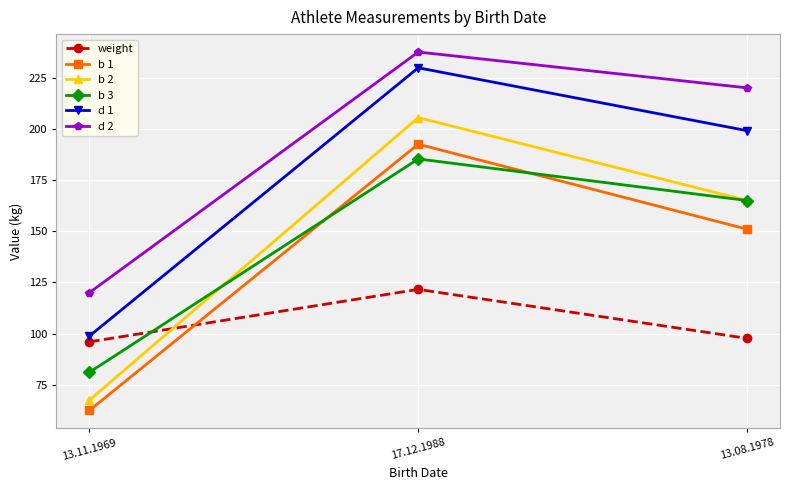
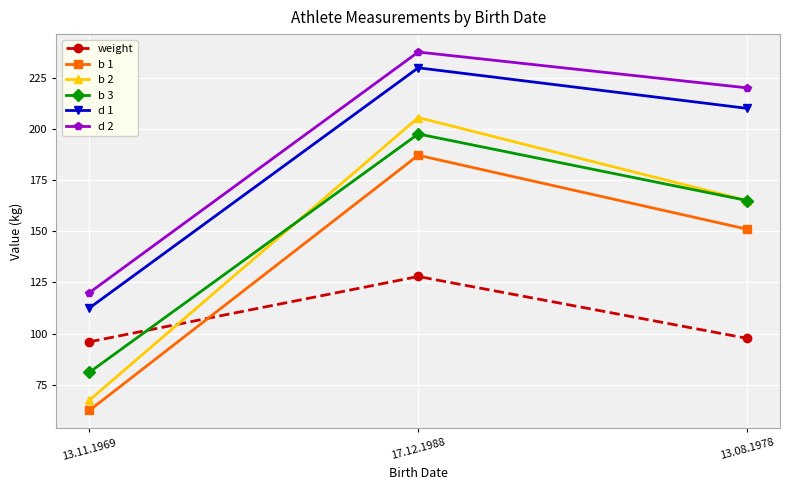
  {
    "weight": {
      "13.11.1969": 96,
-     "17.12.1988": 122,
+     "17.12.1988": 128,
      "13.08.1978": 98
    },
    "b 1": {
      "13.11.1969": 63,
-     "17.12.1988": 193,
+     "17.12.1988": 187,
      "13.08.1978": 151
    },
    "b 2": {
      "13.11.1969": 68,
      "17.12.1988": 206
    },
    "b 3": {
      "13.11.1969": 81,
-     "17.12.1988": 185
+     "17.12.1988": 198
    },
    "d 1": {
-     "13.11.1969": 99,
+     "13.11.1969": 113,
      "17.12.1988": 230,
-     "13.08.1978": 199
+     "13.08.1978": 210
    },
    "d 2": {
      "13.11.1969": 120,
      "17.12.1988": 238,
      "13.08.1978": 220
    }
  }
